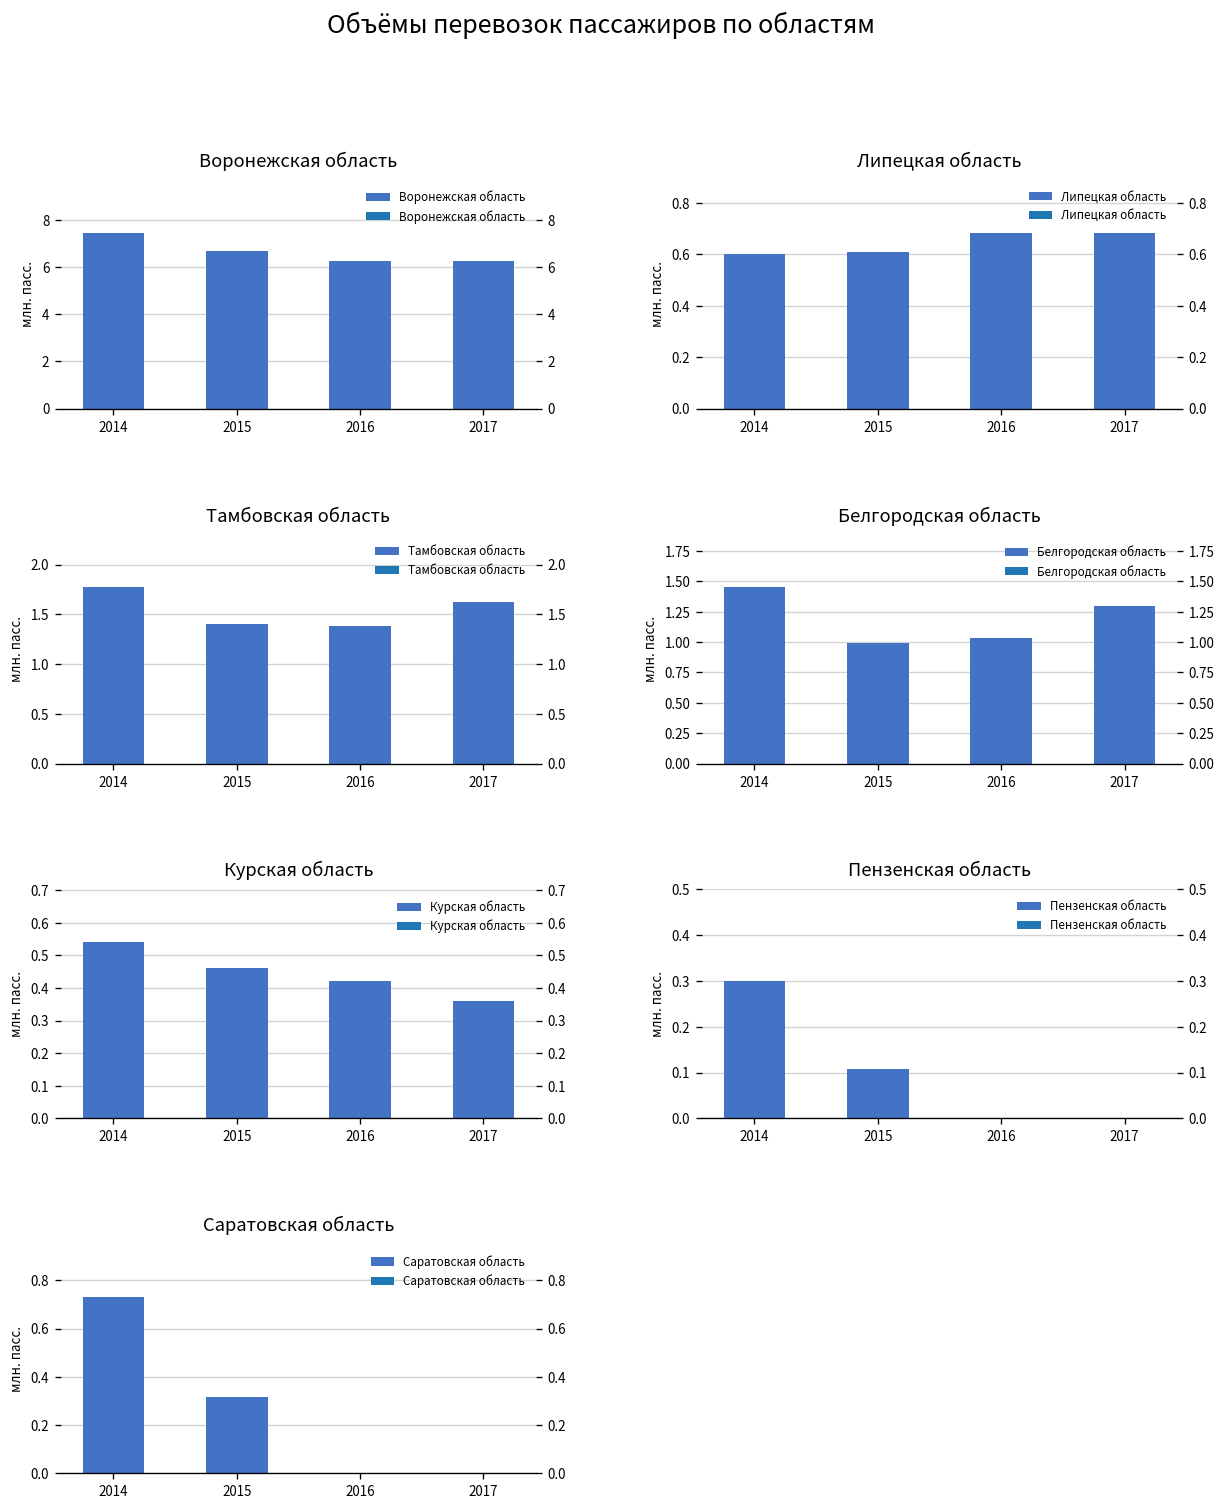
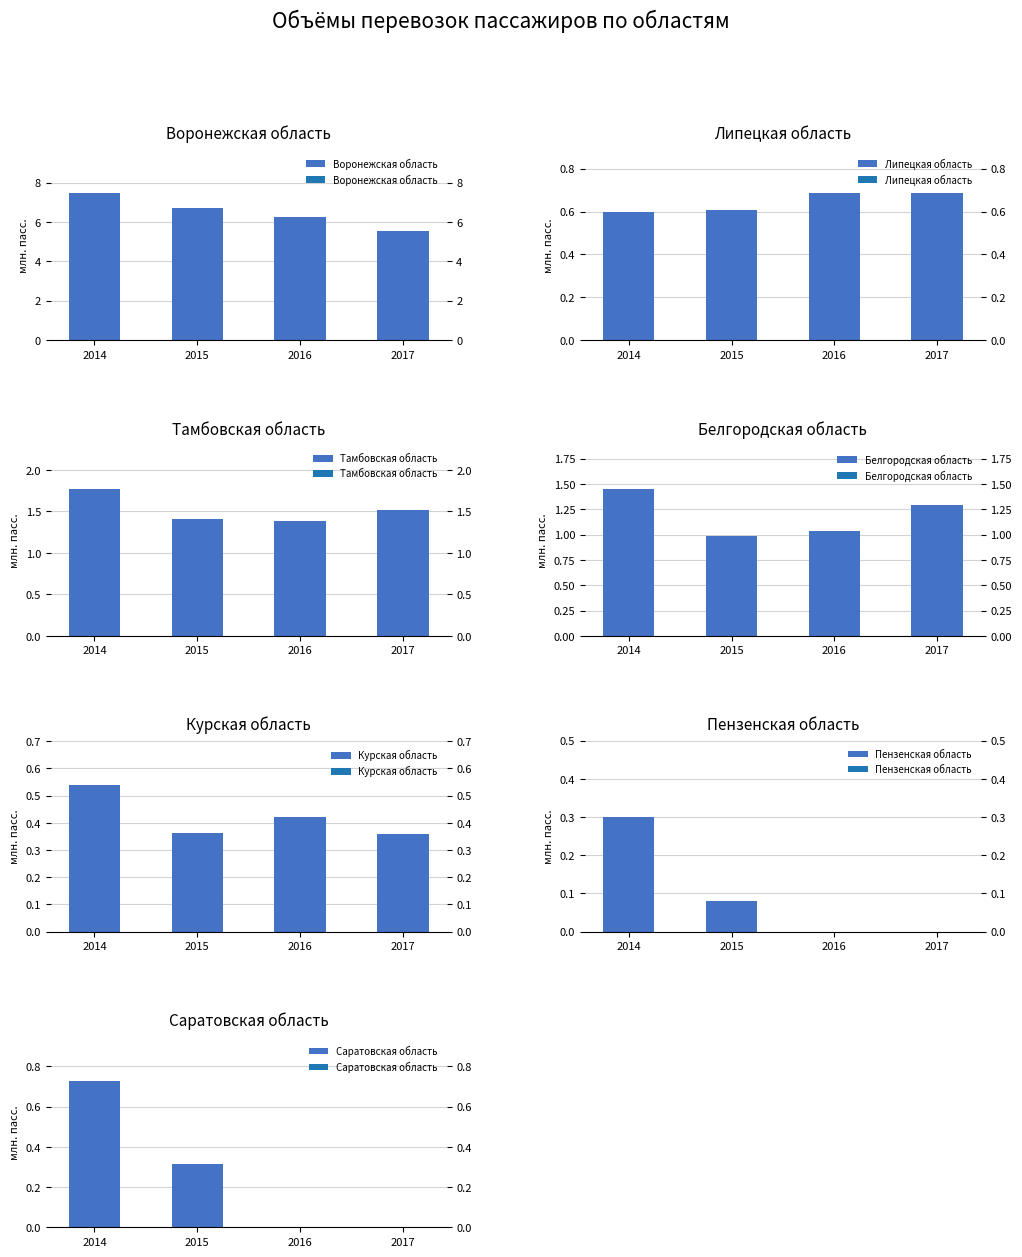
  {
    "Воронежская область": {
      "2014": 7.5,
      "2015": 6.7,
      "2016": 6.3,
-     "2017": 6.3
+     "2017": 5.6
    },
    "Липецкая область": {
      "2014": 0.60,
      "2015": 0.61,
      "2016": 0.69,
      "2017": 0.69
    },
    "Тамбовская область": {
      "2014": 1.8,
      "2015": 1.4,
      "2016": 1.4,
-     "2017": 1.6
+     "2017": 1.5
    },
    "Белгородская область": {
      "2014": 1.45,
      "2015": 0.99,
      "2016": 1.04,
      "2017": 1.30
    },
    "Курская область": {
      "2014": 0.54,
-     "2015": 0.46,
+     "2015": 0.36,
      "2016": 0.42,
      "2017": 0.36
    },
    "Пензенская область": {
      "2014": 0.30,
-     "2015": 0.11,
+     "2015": 0.08,
      "2016": 0.00,
      "2017": 0.00
    },
    "Саратовская область": {
      "2014": 0.73,
      "2015": 0.32,
      "2016": 0.00,
      "2017": 0.00
    }
  }
